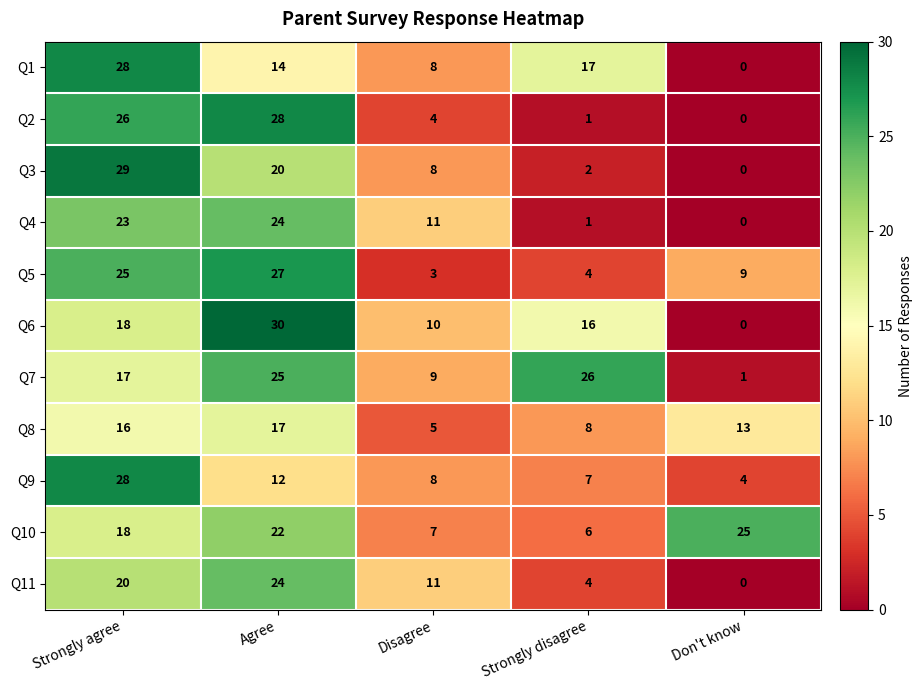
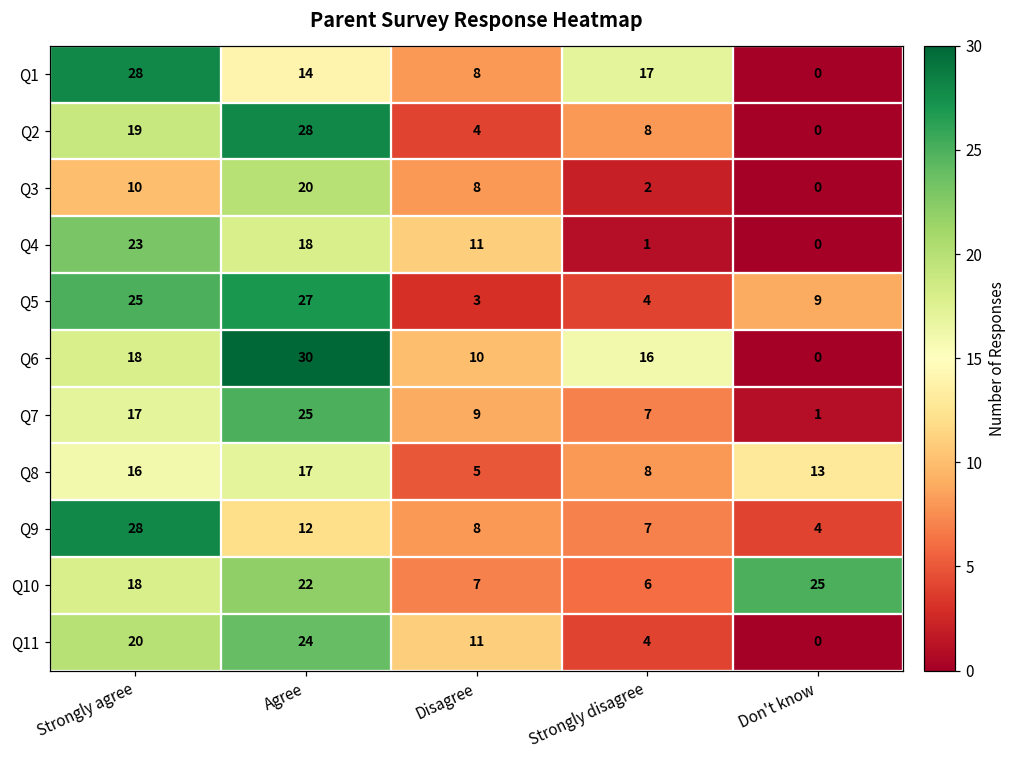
  {
    "Q1": {
      "Strongly agree": 28,
      "Agree": 14,
      "Disagree": 8,
      "Strongly disagree": 17,
      "Don't know": 0
    },
    "Q2": {
-     "Strongly agree": 26,
+     "Strongly agree": 19,
      "Agree": 28,
      "Disagree": 4,
-     "Strongly disagree": 1,
+     "Strongly disagree": 8,
      "Don't know": 0
    },
    "Q3": {
-     "Strongly agree": 29,
+     "Strongly agree": 10,
      "Agree": 20,
      "Disagree": 8,
      "Strongly disagree": 2,
      "Don't know": 0
    },
    "Q4": {
      "Strongly agree": 23,
-     "Agree": 24,
+     "Agree": 18,
      "Disagree": 11,
      "Strongly disagree": 1,
      "Don't know": 0
    },
    "Q5": {
      "Strongly agree": 25,
      "Agree": 27,
      "Disagree": 3,
      "Strongly disagree": 4,
      "Don't know": 9
    },
    "Q6": {
      "Strongly agree": 18,
      "Agree": 30,
      "Disagree": 10,
      "Strongly disagree": 16,
      "Don't know": 0
    },
    "Q7": {
      "Strongly agree": 17,
      "Agree": 25,
      "Disagree": 9,
-     "Strongly disagree": 26,
+     "Strongly disagree": 7,
      "Don't know": 1
    },
    "Q8": {
      "Strongly agree": 16,
      "Agree": 17,
      "Disagree": 5,
      "Strongly disagree": 8,
      "Don't know": 13
    },
    "Q9": {
      "Strongly agree": 28,
      "Agree": 12,
      "Disagree": 8,
      "Strongly disagree": 7,
      "Don't know": 4
    },
    "Q10": {
      "Strongly agree": 18,
      "Agree": 22,
      "Disagree": 7,
      "Strongly disagree": 6,
      "Don't know": 25
    },
    "Q11": {
      "Strongly agree": 20,
      "Agree": 24,
      "Disagree": 11,
      "Strongly disagree": 4,
      "Don't know": 0
    }
  }
